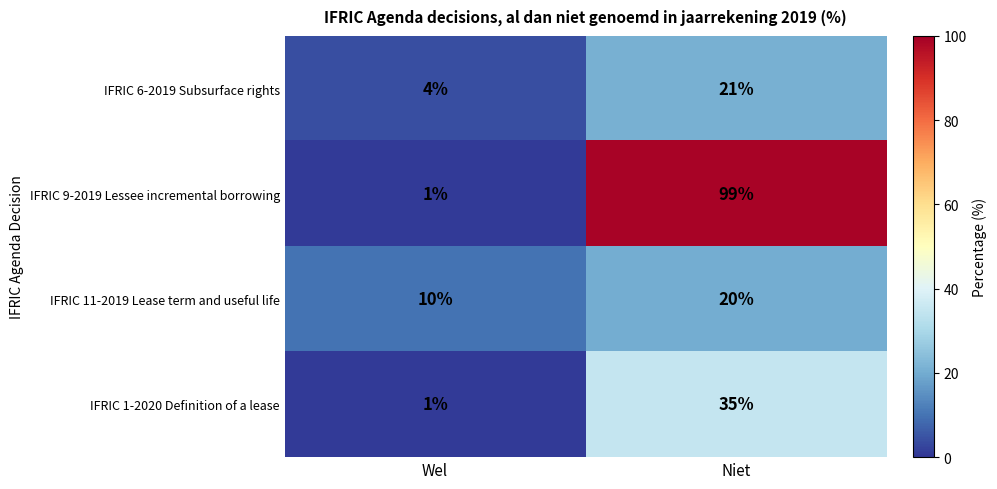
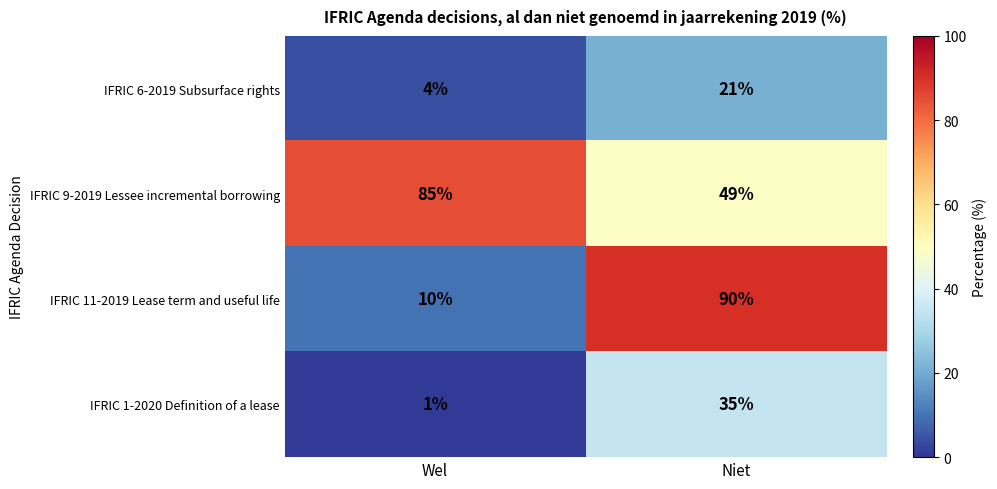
  {
    "IFRIC 6-2019 Subsurface rights": {
      "Wel": "4%",
      "Niet": "21%"
    },
    "IFRIC 9-2019 Lessee incremental borrowing": {
-     "Wel": "1%",
-     "Niet": "99%"
+     "Wel": "85%",
+     "Niet": "49%"
    },
    "IFRIC 11-2019 Lease term and useful life": {
      "Wel": "10%",
-     "Niet": "20%"
+     "Niet": "90%"
    },
    "IFRIC 1-2020 Definition of a lease": {
      "Wel": "1%",
      "Niet": "35%"
    }
  }
